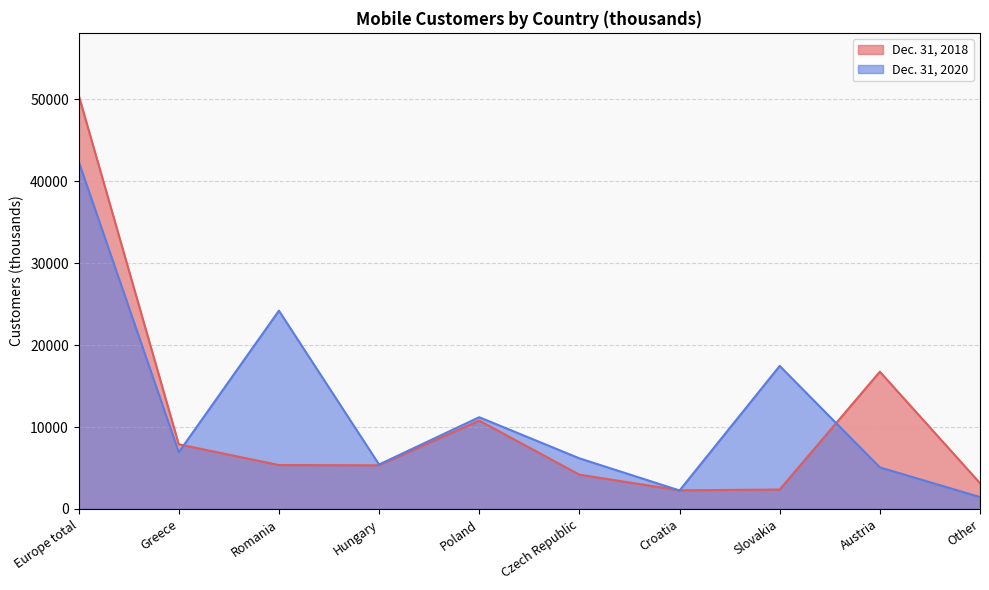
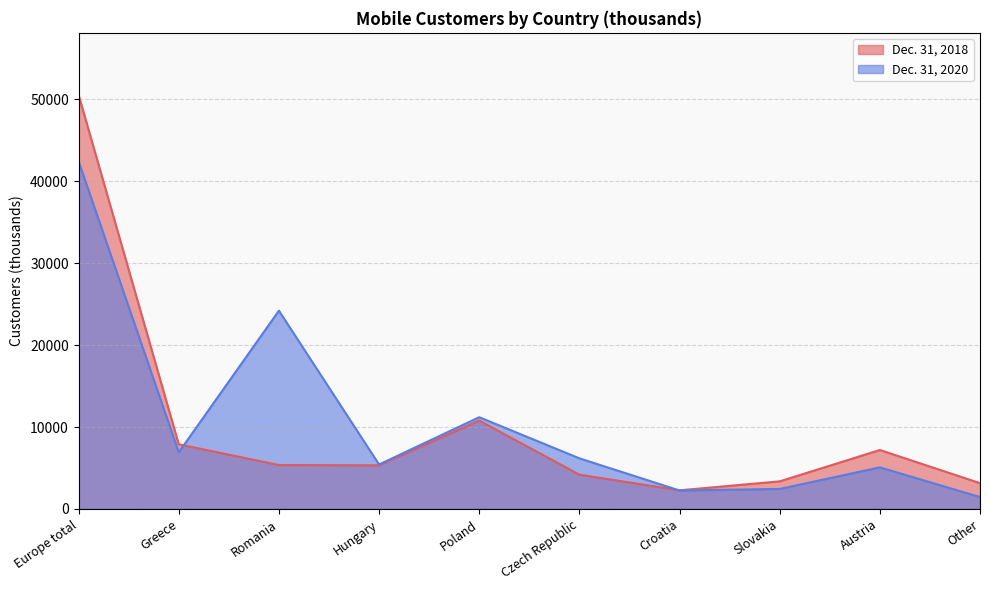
  {
    "Dec. 31, 2018": {
      "Europe total": 51000,
      "Greece": 8000,
      "Romania": 5000,
      "Poland": 11000,
      "Czech Republic": 4000,
-     "Slovakia": 2000,
-     "Austria": 17000,
+     "Slovakia": 3000,
+     "Austria": 7000,
      "Other": 3000
    },
    "Dec. 31, 2020": {
      "Europe total": 42000,
      "Greece": 7000,
      "Romania": 24000,
      "Poland": 11000,
      "Czech Republic": 6000,
-     "Slovakia": 17000,
+     "Slovakia": 2000,
      "Austria": 5000,
      "Other": 1000
    }
  }
